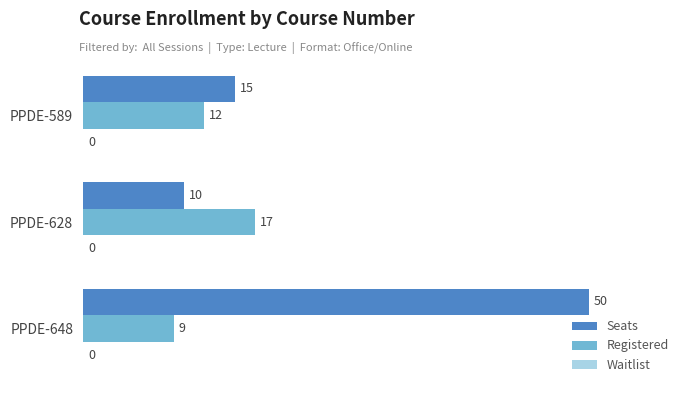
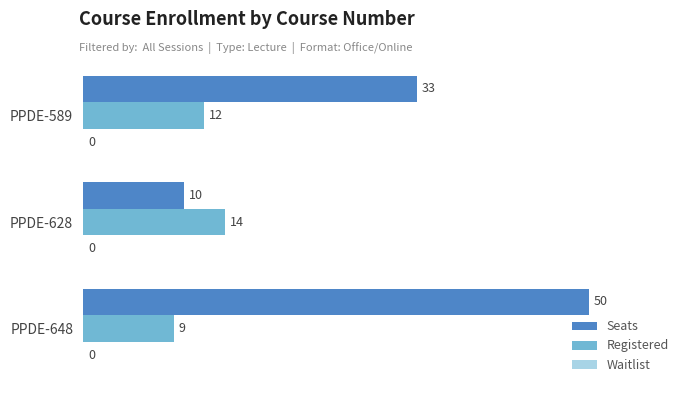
  {
    "Seats": {
-     "PPDE-589": 15,
+     "PPDE-589": 33,
      "PPDE-628": 10,
      "PPDE-648": 50
    },
    "Registered": {
      "PPDE-589": 12,
-     "PPDE-628": 17,
+     "PPDE-628": 14,
      "PPDE-648": 9
    },
    "Waitlist": {
      "PPDE-589": 0,
      "PPDE-628": 0,
      "PPDE-648": 0
    }
  }
